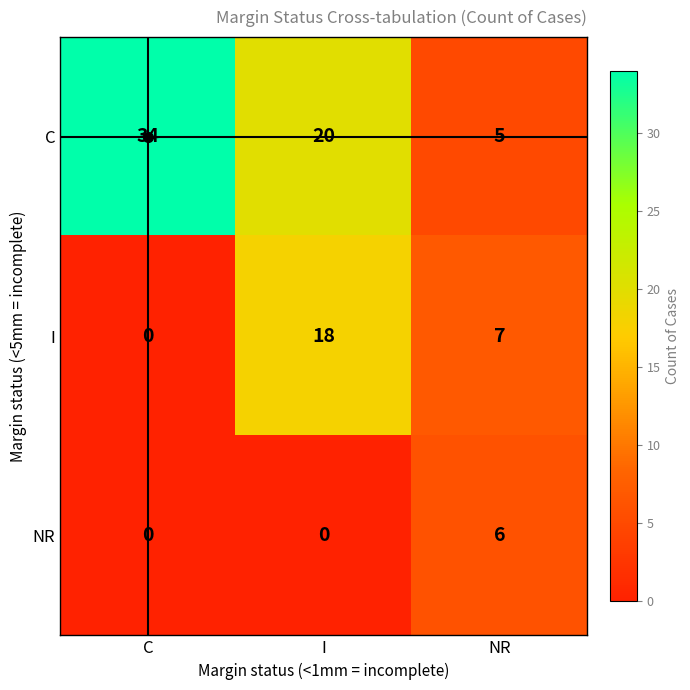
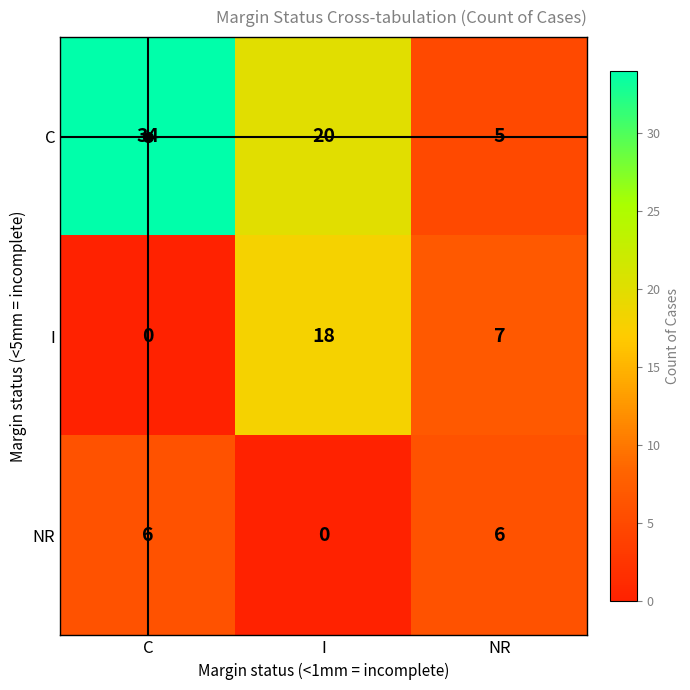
  {
    "C": {
      "I": 20,
      "NR": 5
    },
    "I": {
      "C": 0,
      "I": 18,
      "NR": 7
    },
    "NR": {
-     "C": 0,
+     "C": 6,
      "I": 0,
      "NR": 6
    }
  }
